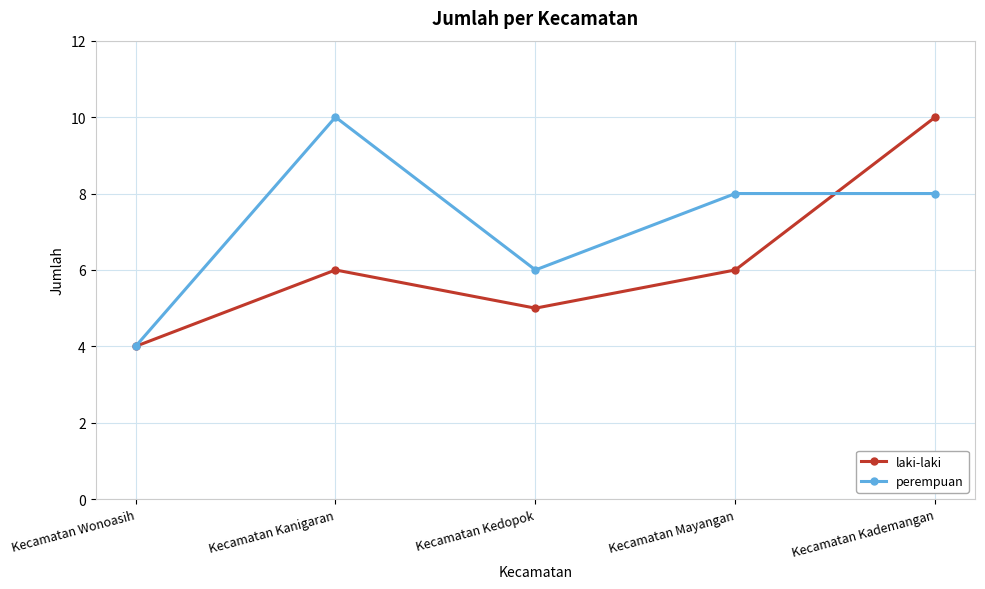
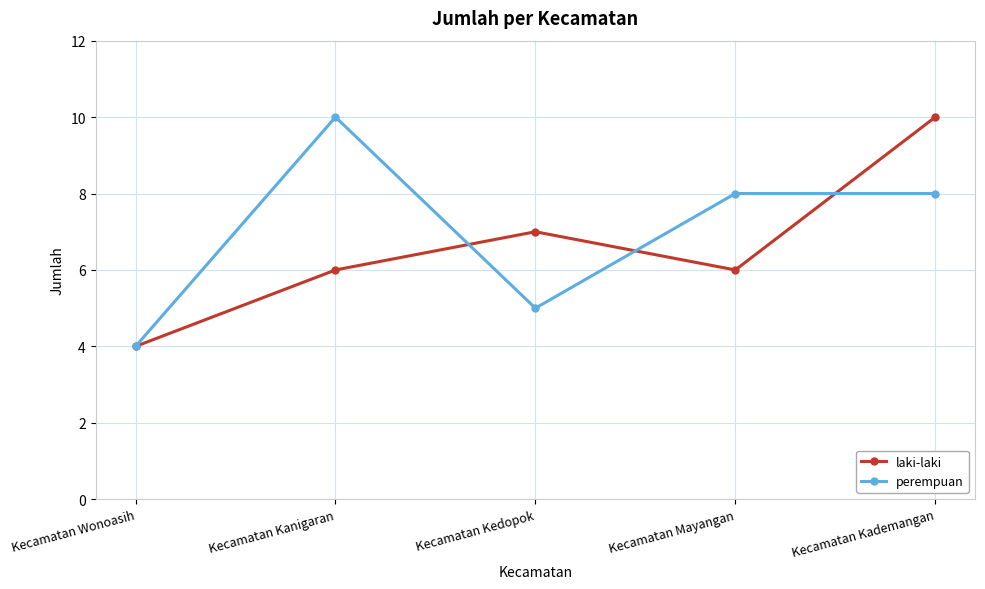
  {
    "laki-laki": {
      "Kecamatan Kanigaran": 6,
-     "Kecamatan Kedopok": 5,
+     "Kecamatan Kedopok": 7,
      "Kecamatan Mayangan": 6,
      "Kecamatan Kademangan": 10
    },
    "perempuan": {
      "Kecamatan Kanigaran": 10,
-     "Kecamatan Kedopok": 6,
+     "Kecamatan Kedopok": 5,
      "Kecamatan Mayangan": 8,
      "Kecamatan Kademangan": 8
    }
  }
